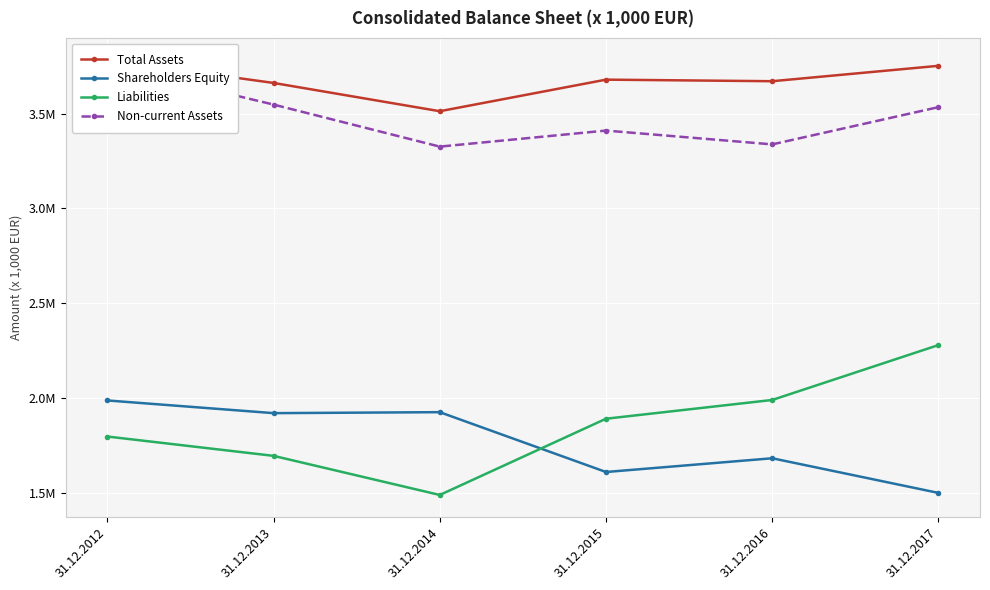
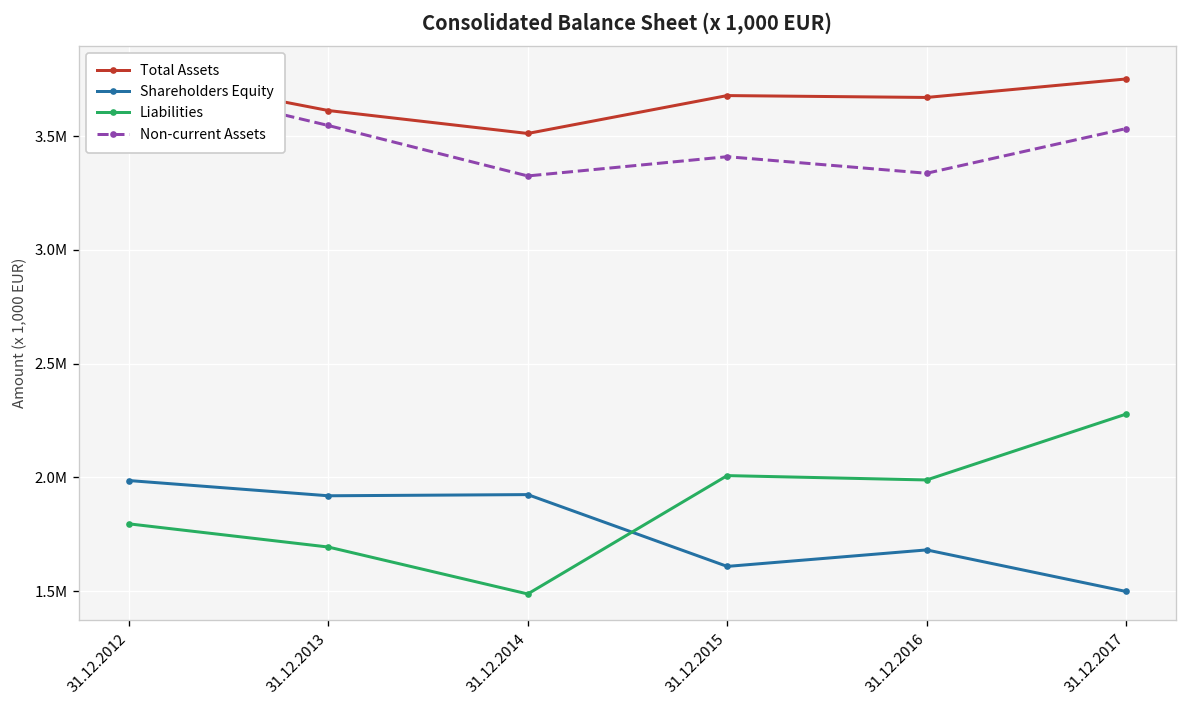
  {
    "Total Assets": {
-     "31.12.2013": 3660000,
+     "31.12.2013": 3610000,
      "31.12.2014": 3510000,
      "31.12.2015": 3680000,
      "31.12.2016": 3670000,
      "31.12.2017": 3750000
    },
    "Shareholders Equity": {
      "31.12.2012": 1990000,
      "31.12.2013": 1920000,
      "31.12.2014": 1920000,
      "31.12.2015": 1610000,
      "31.12.2016": 1680000,
      "31.12.2017": 1500000
    },
    "Liabilities": {
      "31.12.2012": 1800000,
      "31.12.2013": 1690000,
      "31.12.2014": 1490000,
-     "31.12.2015": 1890000,
+     "31.12.2015": 2010000,
      "31.12.2016": 1990000,
      "31.12.2017": 2280000
    },
    "Non-current Assets": {
      "31.12.2013": 3550000,
      "31.12.2014": 3330000,
      "31.12.2015": 3410000,
      "31.12.2016": 3340000,
      "31.12.2017": 3530000
    }
  }
